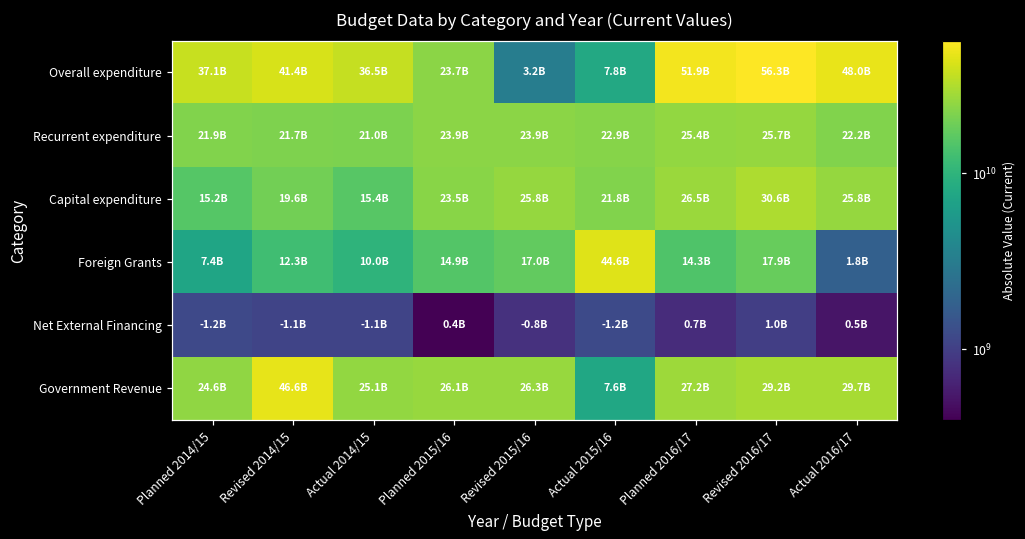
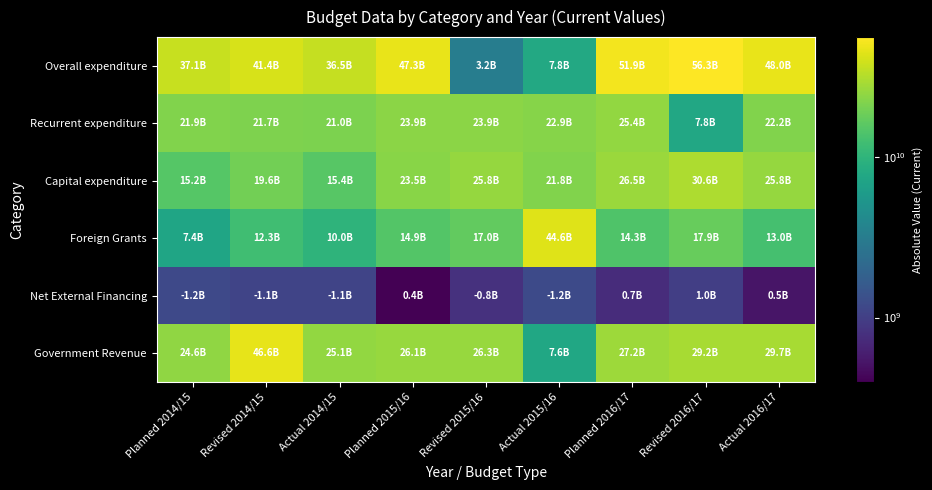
  {
    "Overall expenditure": {
      "Planned 2014/15": "37.1B",
      "Revised 2014/15": "41.4B",
      "Actual 2014/15": "36.5B",
-     "Planned 2015/16": "23.7B",
+     "Planned 2015/16": "47.3B",
      "Revised 2015/16": "3.2B",
      "Actual 2015/16": "7.8B",
      "Planned 2016/17": "51.9B",
      "Revised 2016/17": "56.3B",
      "Actual 2016/17": "48.0B"
    },
    "Recurrent expenditure": {
      "Planned 2014/15": "21.9B",
      "Revised 2014/15": "21.7B",
      "Actual 2014/15": "21.0B",
      "Planned 2015/16": "23.9B",
      "Revised 2015/16": "23.9B",
      "Actual 2015/16": "22.9B",
      "Planned 2016/17": "25.4B",
-     "Revised 2016/17": "25.7B",
+     "Revised 2016/17": "7.8B",
      "Actual 2016/17": "22.2B"
    },
    "Capital expenditure": {
      "Planned 2014/15": "15.2B",
      "Revised 2014/15": "19.6B",
      "Actual 2014/15": "15.4B",
      "Planned 2015/16": "23.5B",
      "Revised 2015/16": "25.8B",
      "Actual 2015/16": "21.8B",
      "Planned 2016/17": "26.5B",
      "Revised 2016/17": "30.6B",
      "Actual 2016/17": "25.8B"
    },
    "Foreign Grants": {
      "Planned 2014/15": "7.4B",
      "Revised 2014/15": "12.3B",
      "Actual 2014/15": "10.0B",
      "Planned 2015/16": "14.9B",
      "Revised 2015/16": "17.0B",
      "Actual 2015/16": "44.6B",
      "Planned 2016/17": "14.3B",
      "Revised 2016/17": "17.9B",
-     "Actual 2016/17": "1.8B"
+     "Actual 2016/17": "13.0B"
    },
    "Net External Financing": {
      "Planned 2014/15": "-1.2B",
      "Revised 2014/15": "-1.1B",
      "Actual 2014/15": "-1.1B",
      "Planned 2015/16": "0.4B",
      "Revised 2015/16": "-0.8B",
      "Actual 2015/16": "-1.2B",
      "Planned 2016/17": "0.7B",
      "Revised 2016/17": "1.0B",
      "Actual 2016/17": "0.5B"
    },
    "Government Revenue": {
      "Planned 2014/15": "24.6B",
      "Revised 2014/15": "46.6B",
      "Actual 2014/15": "25.1B",
      "Planned 2015/16": "26.1B",
      "Revised 2015/16": "26.3B",
      "Actual 2015/16": "7.6B",
      "Planned 2016/17": "27.2B",
      "Revised 2016/17": "29.2B",
      "Actual 2016/17": "29.7B"
    }
  }
